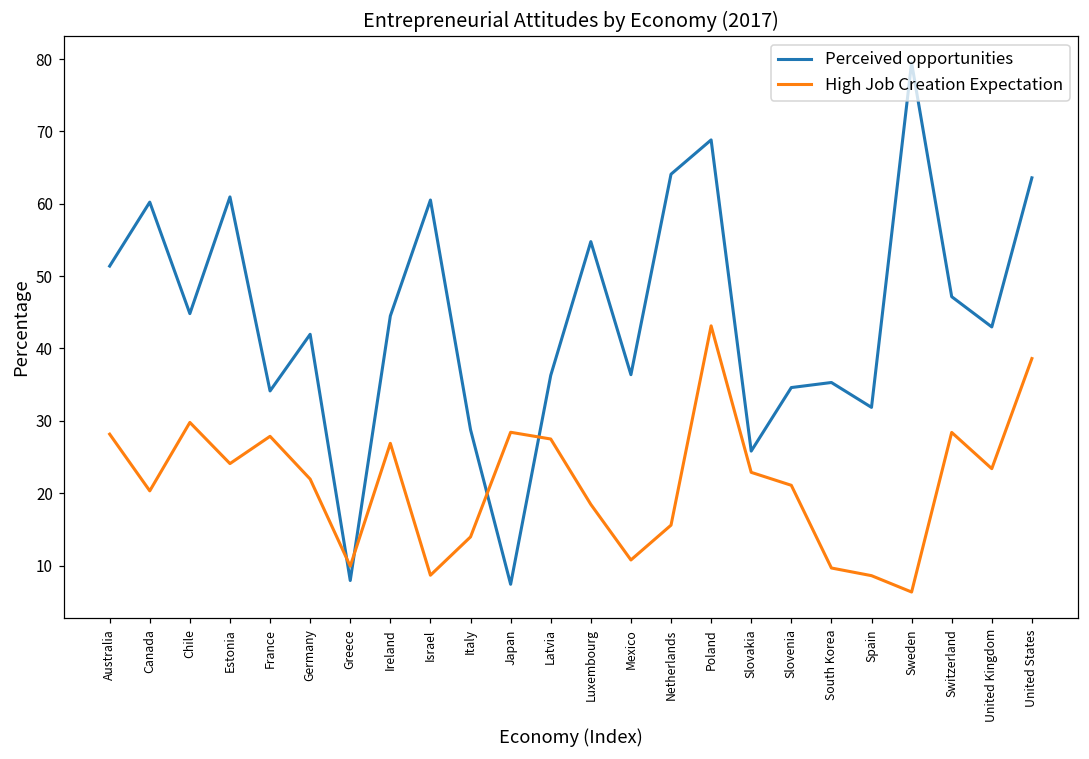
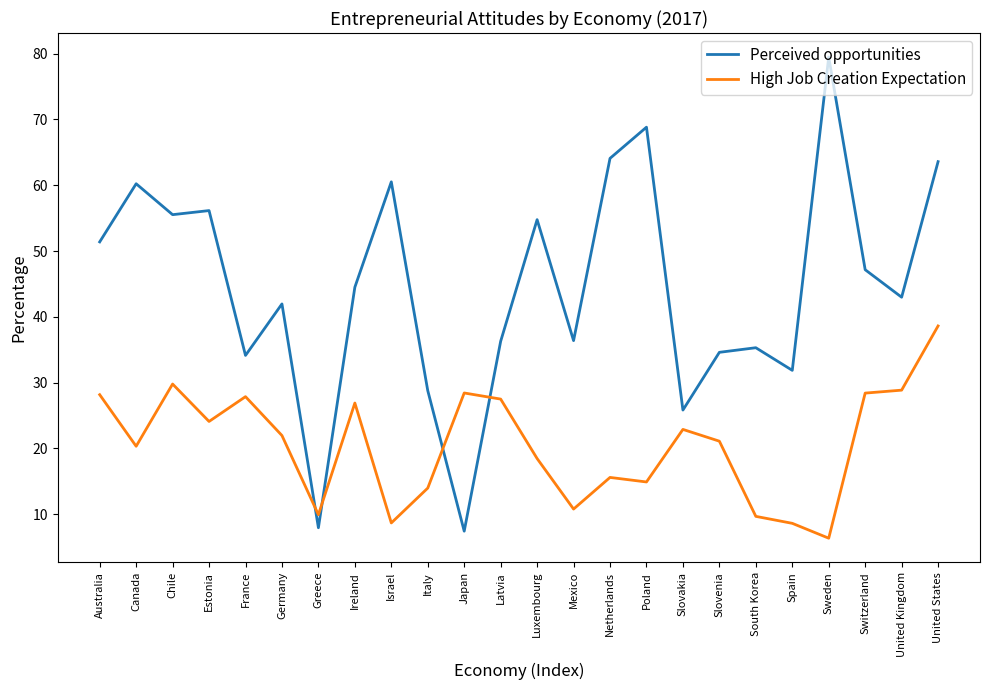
  {
    "Perceived opportunities": {
      "Australia": 51,
      "Canada": 60,
-     "Chile": 45,
-     "Estonia": 61,
+     "Chile": 56,
+     "Estonia": 56,
      "France": 34,
      "Germany": 42,
      "Greece": 8,
      "Ireland": 45,
      "Israel": 61,
      "Italy": 29,
      "Japan": 7,
      "Latvia": 36,
      "Luxembourg": 55,
      "Mexico": 36,
      "Netherlands": 64,
      "Poland": 69,
      "Slovakia": 26,
      "Slovenia": 35,
      "South Korea": 35,
      "Spain": 32,
      "Switzerland": 47,
      "United Kingdom": 43,
      "United States": 64
    },
    "High Job Creation Expectation": {
      "Australia": 28,
      "Canada": 20,
      "Chile": 30,
      "Estonia": 24,
      "France": 28,
      "Germany": 22,
      "Greece": 10,
      "Ireland": 27,
      "Israel": 9,
      "Italy": 14,
      "Japan": 28,
      "Latvia": 27,
      "Luxembourg": 18,
      "Mexico": 11,
      "Netherlands": 16,
-     "Poland": 43,
+     "Poland": 15,
      "Slovakia": 23,
      "Slovenia": 21,
      "South Korea": 10,
      "Spain": 9,
      "Sweden": 6,
      "Switzerland": 28,
-     "United Kingdom": 23,
+     "United Kingdom": 29,
      "United States": 39
    }
  }
